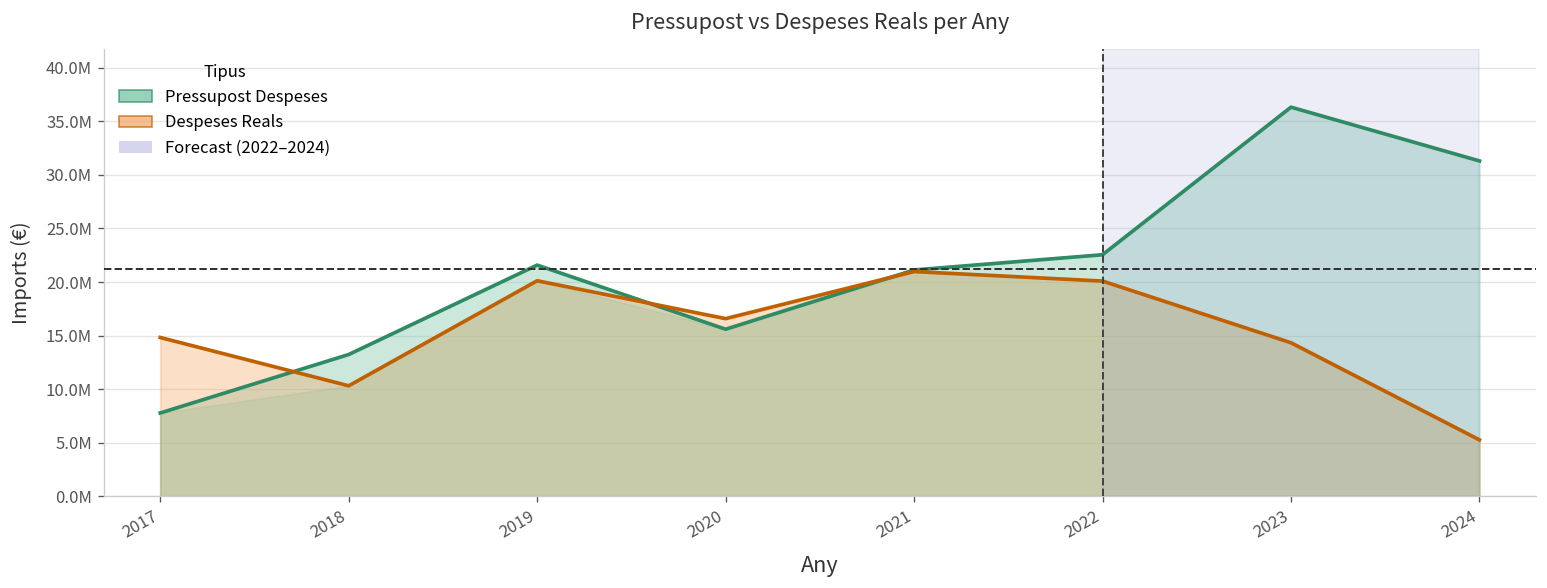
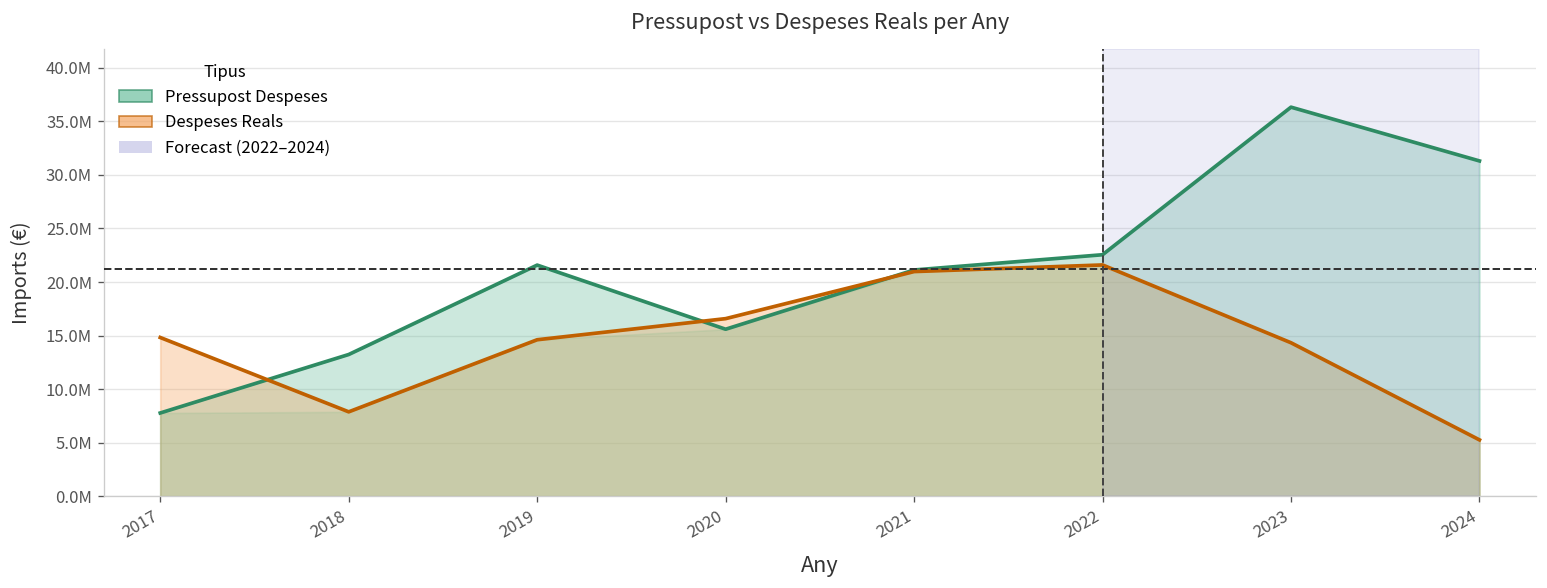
  {
    "Despeses Reals": {
      "2017": 15000000,
-     "2018": 10000000,
-     "2019": 20000000,
+     "2018": 8000000,
+     "2019": 15000000,
      "2020": 17000000,
-     "2022": 20000000
+     "2022": 22000000
    }
  }
